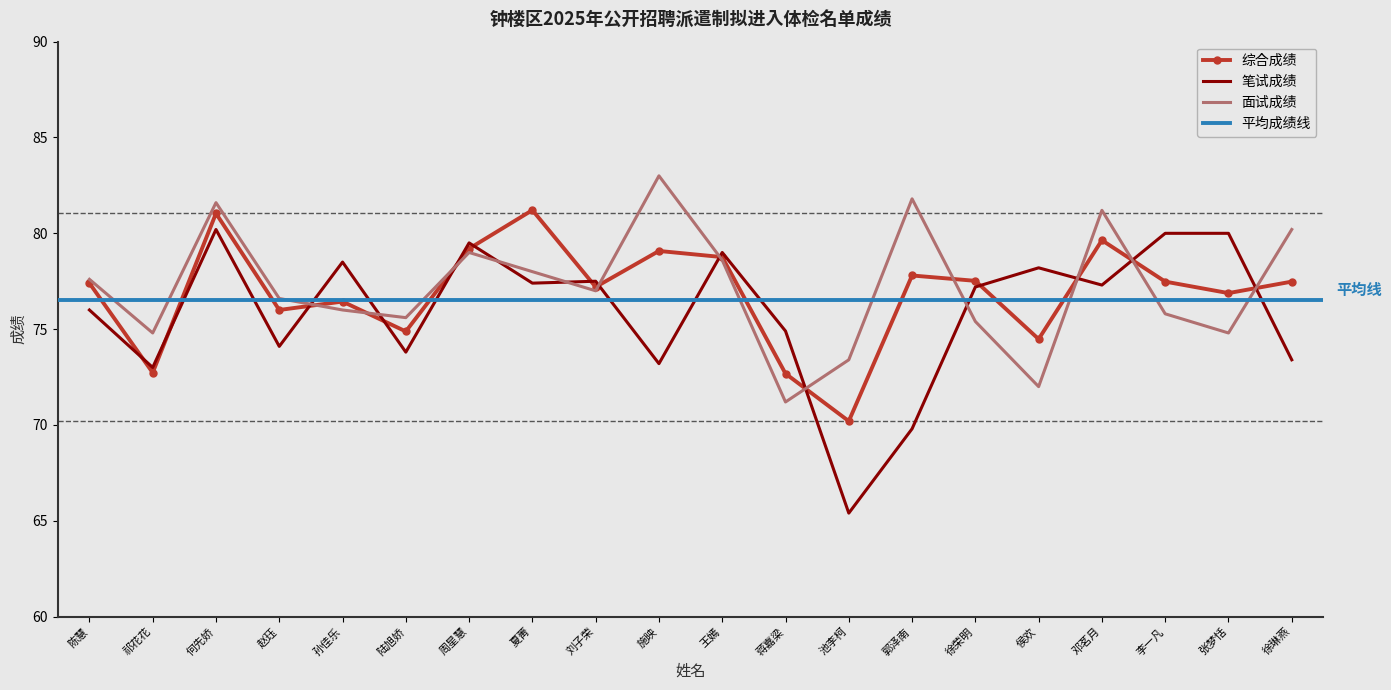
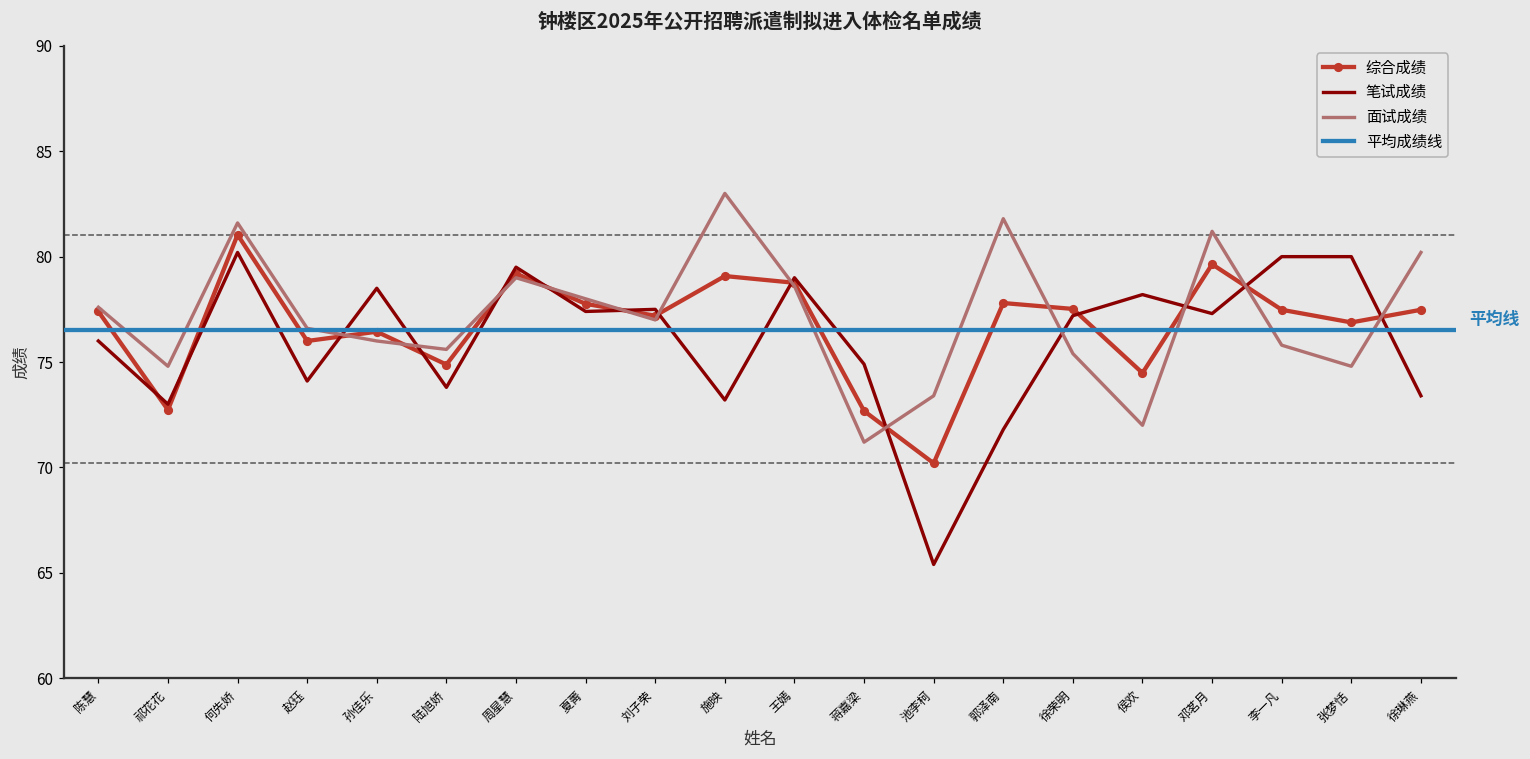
  {
    "综合成绩": {
      "陈慧": 77.4,
      "祁花花": 72.7,
      "何先娇": 81.0,
      "赵珏": 76.0,
      "孙佳乐": 76.4,
      "陆旭娇": 74.9,
      "周星慧": 79.2,
-     "夏菁": 81.2,
+     "夏菁": 77.8,
      "刘子荣": 77.2,
      "施映": 79.1,
      "王嫣": 78.8,
      "蒋嘉梁": 72.7,
      "池李柯": 70.2,
      "郭泽南": 77.8,
      "徐荣明": 77.5,
      "侯欢": 74.5,
      "邓茗月": 79.6,
      "李一凡": 77.5,
      "张梦恬": 76.9,
      "徐琳燕": 77.5
    },
    "笔试成绩": {
      "陈慧": 76.0,
      "祁花花": 73.0,
      "何先娇": 80.2,
      "赵珏": 74.1,
      "孙佳乐": 78.5,
      "陆旭娇": 73.8,
      "周星慧": 79.5,
      "夏菁": 77.4,
      "刘子荣": 77.5,
      "施映": 73.2,
      "王嫣": 79.0,
      "蒋嘉梁": 74.9,
      "池李柯": 65.4,
-     "郭泽南": 69.8,
+     "郭泽南": 71.8,
      "徐荣明": 77.2,
      "侯欢": 78.2,
      "邓茗月": 77.3,
      "李一凡": 80.0,
      "张梦恬": 80.0,
      "徐琳燕": 73.4
    },
    "面试成绩": {
      "陈慧": 77.6,
      "祁花花": 74.8,
      "何先娇": 81.6,
      "赵珏": 76.6,
      "孙佳乐": 76.0,
      "陆旭娇": 75.6,
      "周星慧": 79.0,
      "夏菁": 78.0,
      "刘子荣": 77.0,
      "施映": 83.0,
      "王嫣": 78.6,
      "蒋嘉梁": 71.2,
      "池李柯": 73.4,
      "郭泽南": 81.8,
      "徐荣明": 75.4,
      "侯欢": 72.0,
      "邓茗月": 81.2,
      "李一凡": 75.8,
      "张梦恬": 74.8,
      "徐琳燕": 80.2
    }
  }
